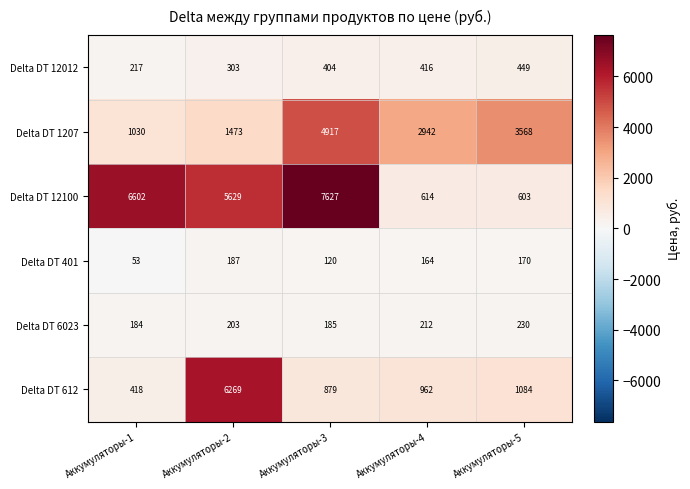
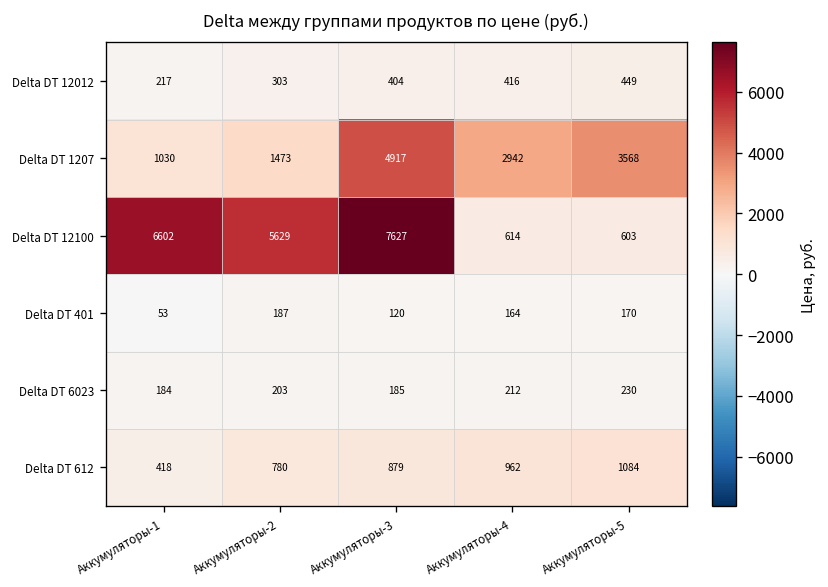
  {
    "Delta DT 12012": {
      "Аккумуляторы-1": 217,
      "Аккумуляторы-2": 303,
      "Аккумуляторы-3": 404,
      "Аккумуляторы-4": 416,
      "Аккумуляторы-5": 449
    },
    "Delta DT 1207": {
      "Аккумуляторы-1": 1030,
      "Аккумуляторы-2": 1473,
      "Аккумуляторы-3": 4917,
      "Аккумуляторы-4": 2942,
      "Аккумуляторы-5": 3568
    },
    "Delta DT 12100": {
      "Аккумуляторы-1": 6602,
      "Аккумуляторы-2": 5629,
      "Аккумуляторы-3": 7627,
      "Аккумуляторы-4": 614,
      "Аккумуляторы-5": 603
    },
    "Delta DT 401": {
      "Аккумуляторы-1": 53,
      "Аккумуляторы-2": 187,
      "Аккумуляторы-3": 120,
      "Аккумуляторы-4": 164,
      "Аккумуляторы-5": 170
    },
    "Delta DT 6023": {
      "Аккумуляторы-1": 184,
      "Аккумуляторы-2": 203,
      "Аккумуляторы-3": 185,
      "Аккумуляторы-4": 212,
      "Аккумуляторы-5": 230
    },
    "Delta DT 612": {
      "Аккумуляторы-1": 418,
-     "Аккумуляторы-2": 6269,
+     "Аккумуляторы-2": 780,
      "Аккумуляторы-3": 879,
      "Аккумуляторы-4": 962,
      "Аккумуляторы-5": 1084
    }
  }
